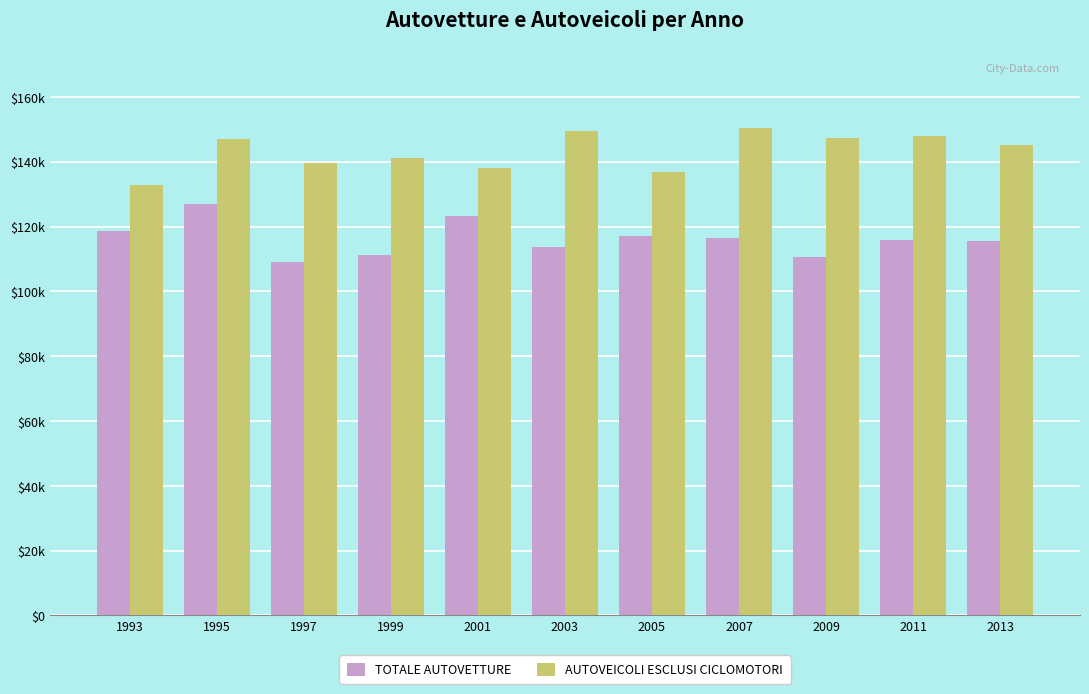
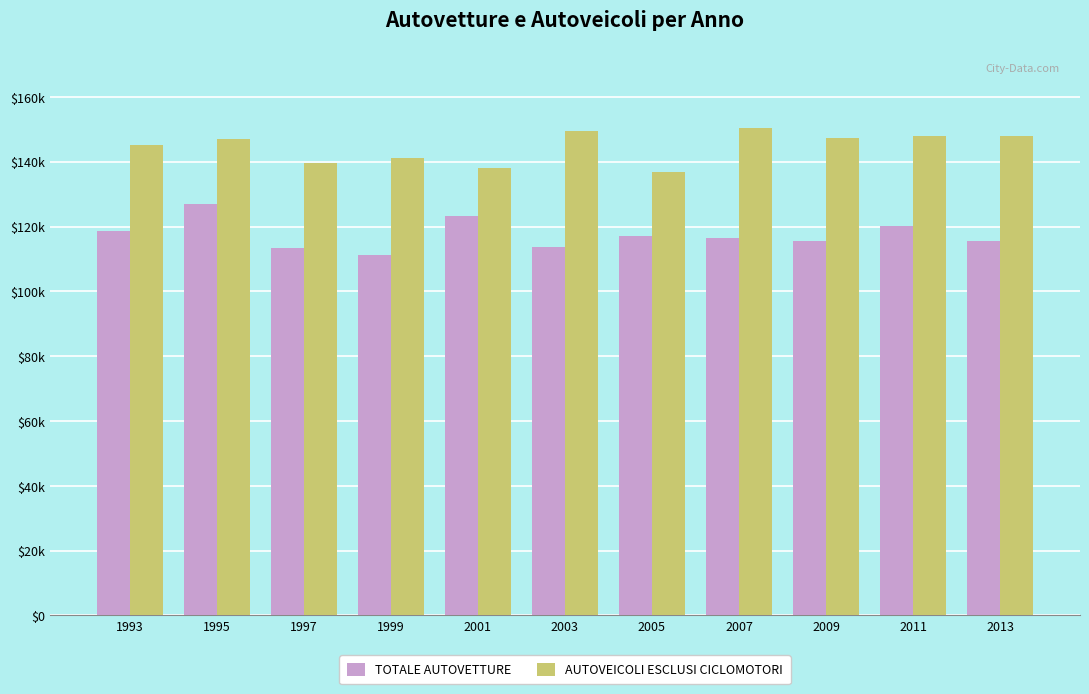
  {
    "TOTALE AUTOVETTURE": {
      "1993": "$119000",
      "1995": "$127000",
-     "1997": "$109000",
+     "1997": "$113000",
      "1999": "$111000",
      "2001": "$123000",
      "2003": "$114000",
      "2005": "$117000",
      "2007": "$116000",
-     "2009": "$110000",
-     "2011": "$116000",
+     "2009": "$115000",
+     "2011": "$120000",
      "2013": "$115000"
    },
    "AUTOVEICOLI ESCLUSI CICLOMOTORI": {
-     "1993": "$133000",
+     "1993": "$145000",
      "1995": "$147000",
      "1997": "$139000",
      "1999": "$141000",
      "2001": "$138000",
      "2003": "$149000",
      "2005": "$137000",
      "2007": "$150000",
      "2009": "$147000",
      "2011": "$148000",
-     "2013": "$145000"
+     "2013": "$148000"
    }
  }
